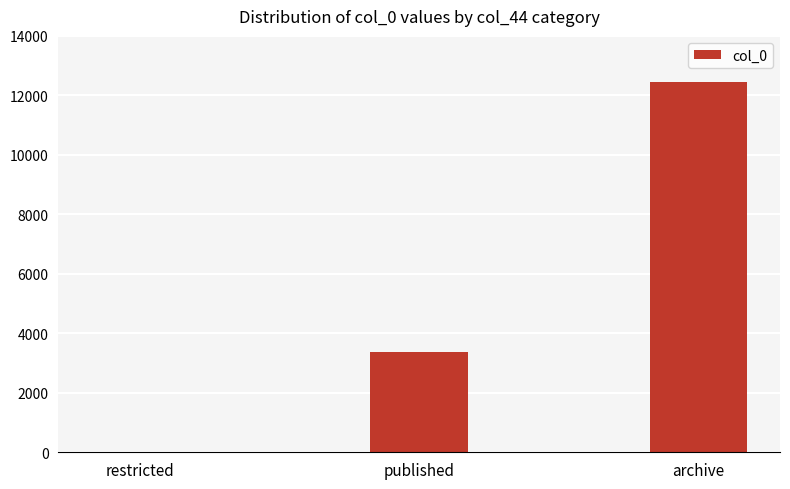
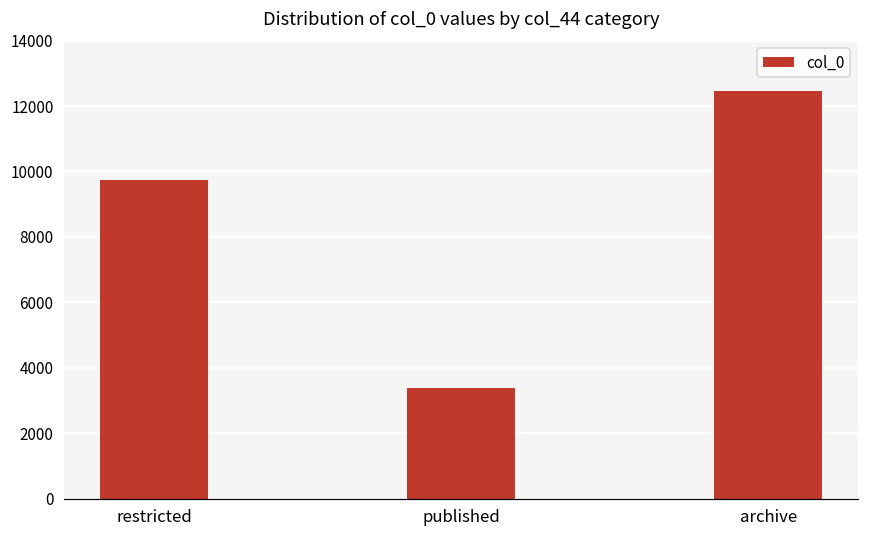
  {
-   "restricted": 0,
+   "restricted": 9700,
    "published": 3400,
    "archive": 12500
  }
